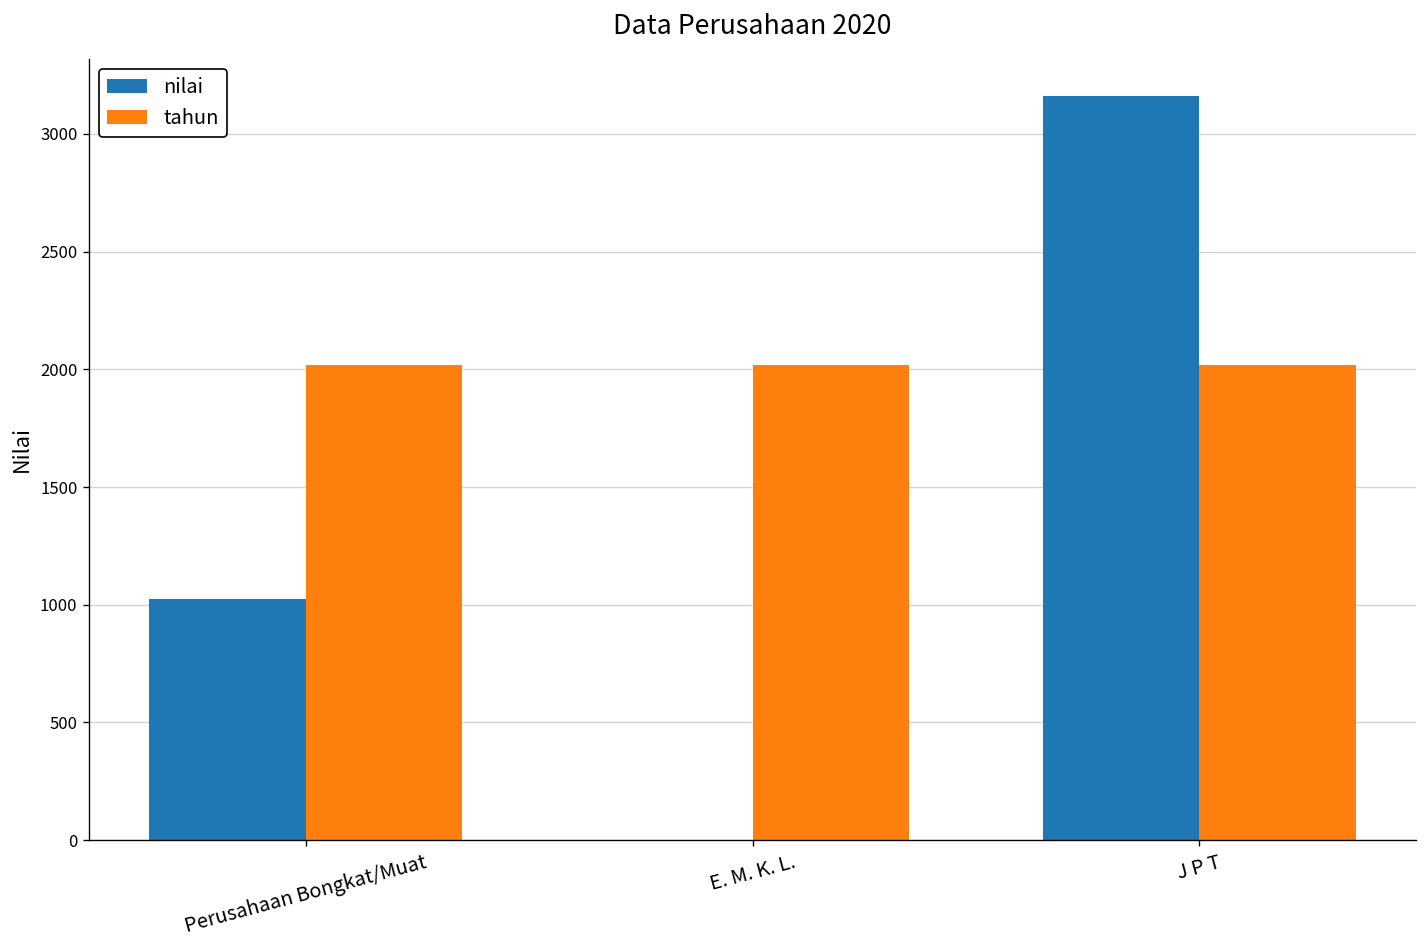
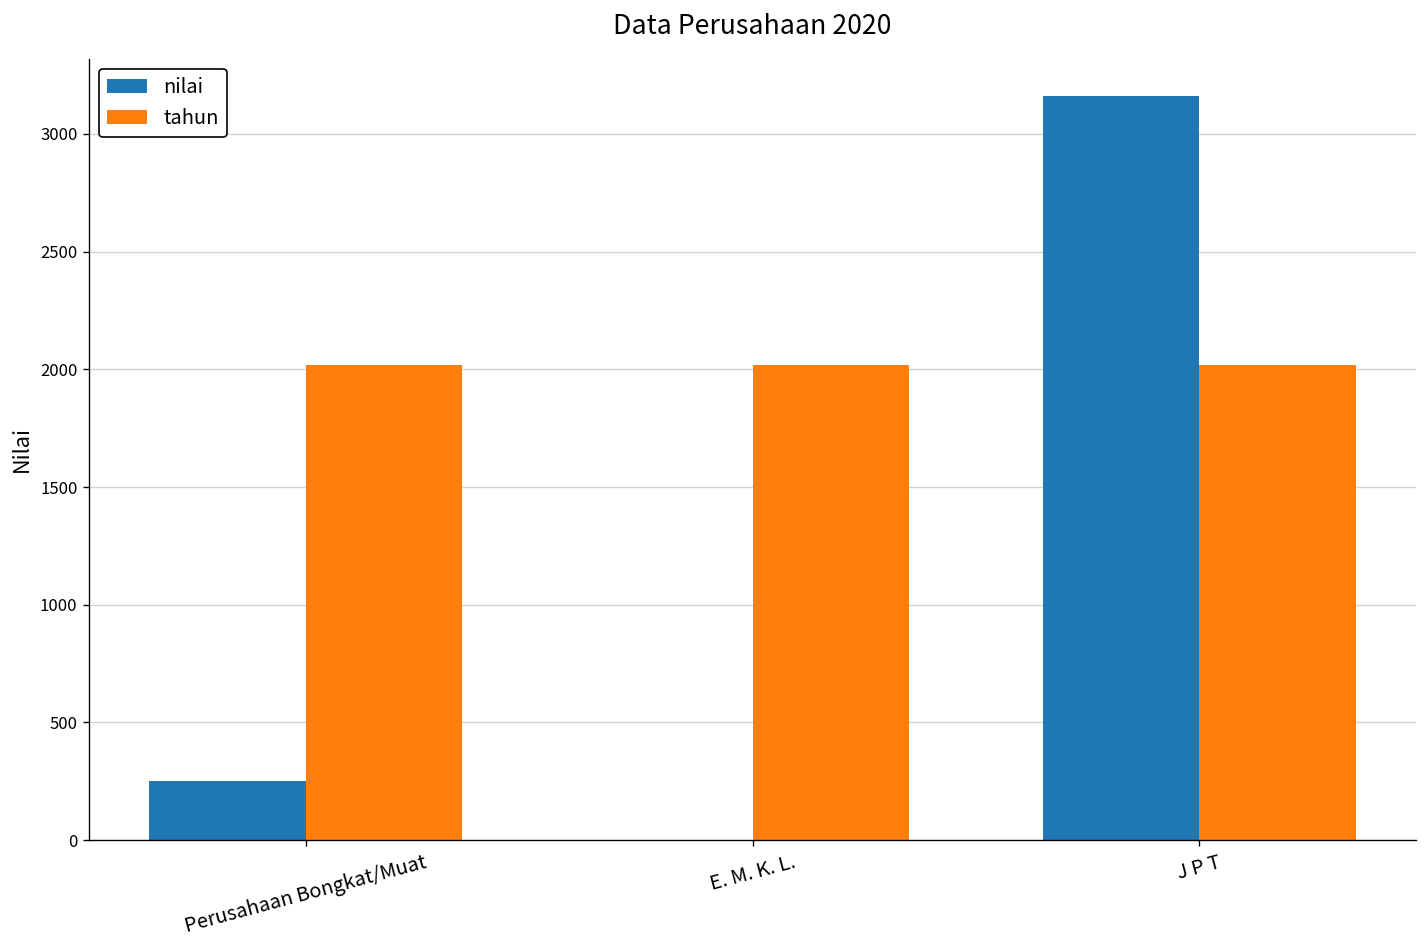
  {
    "nilai": {
-     "Perusahaan Bongkat/Muat": 1020,
+     "Perusahaan Bongkat/Muat": 250,
      "E. M. K. L.": 0,
      "J P T": 3160
    },
    "tahun": {
      "Perusahaan Bongkat/Muat": 2020,
      "E. M. K. L.": 2020,
      "J P T": 2020
    }
  }
